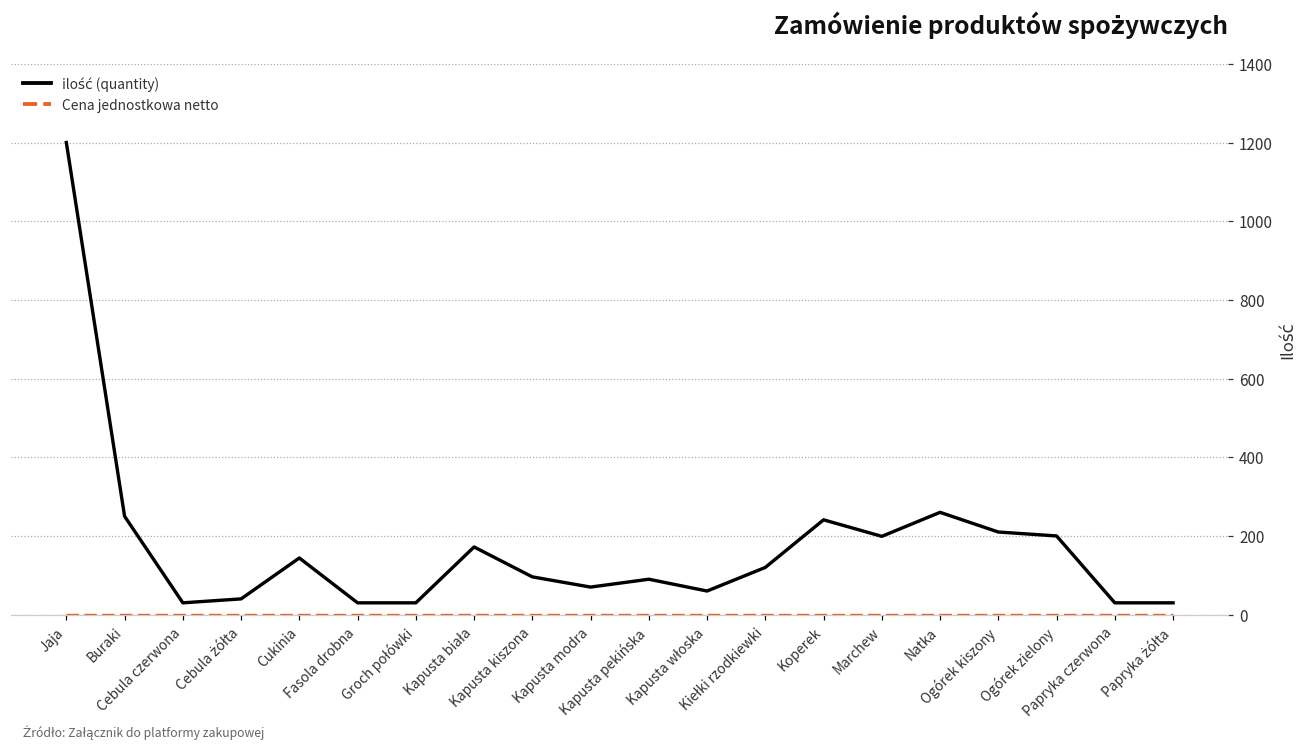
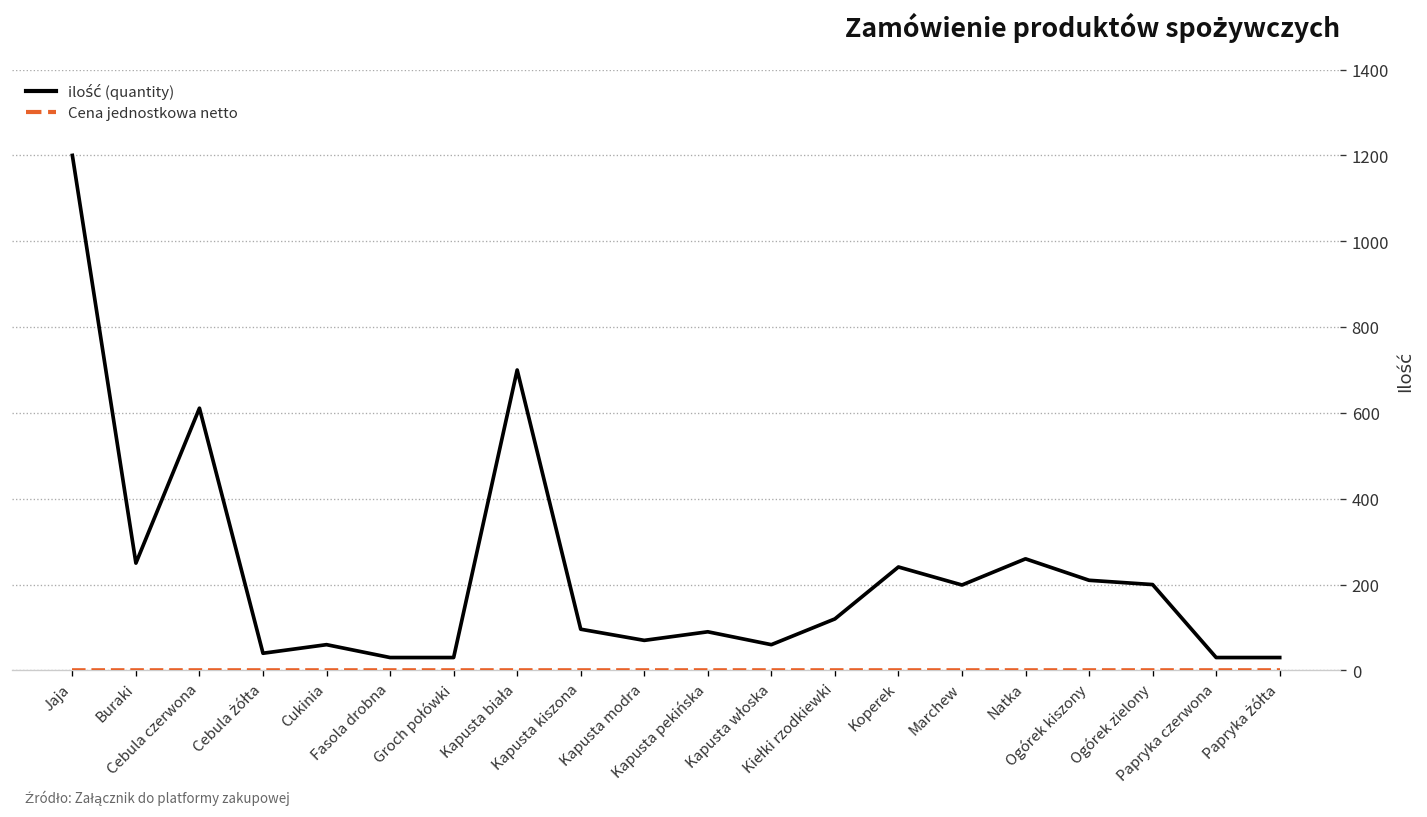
  {
    "ilość (quantity)": {
      "Jaja": 1200,
      "Buraki": 250,
-     "Cebula czerwona": 30,
+     "Cebula czerwona": 610,
      "Cebula żółta": 40,
-     "Cukinia": 140,
+     "Cukinia": 60,
      "Fasola drobna": 30,
      "Groch połówki": 30,
-     "Kapusta biała": 170,
+     "Kapusta biała": 700,
      "Kapusta kiszona": 100,
      "Kapusta modra": 70,
      "Kapusta pekińska": 90,
      "Kapusta włoska": 60,
      "Kiełki rzodkiewki": 120,
      "Koperek": 240,
      "Marchew": 200,
      "Natka": 260,
      "Ogórek kiszony": 210,
      "Ogórek zielony": 200,
      "Papryka czerwona": 30,
      "Papryka żółta": 30
    },
    "Cena jednostkowa netto": {
      "Jaja": 0,
      "Buraki": 0,
      "Cebula czerwona": 0,
      "Cebula żółta": 0,
      "Cukinia": 0,
      "Fasola drobna": 0,
      "Groch połówki": 0,
      "Kapusta biała": 0,
      "Kapusta kiszona": 0,
      "Kapusta modra": 0,
      "Kapusta pekińska": 0,
      "Kapusta włoska": 0,
      "Kiełki rzodkiewki": 0,
      "Koperek": 0,
      "Marchew": 0,
      "Natka": 0,
      "Ogórek kiszony": 0,
      "Ogórek zielony": 0,
      "Papryka czerwona": 0,
      "Papryka żółta": 0
    }
  }
